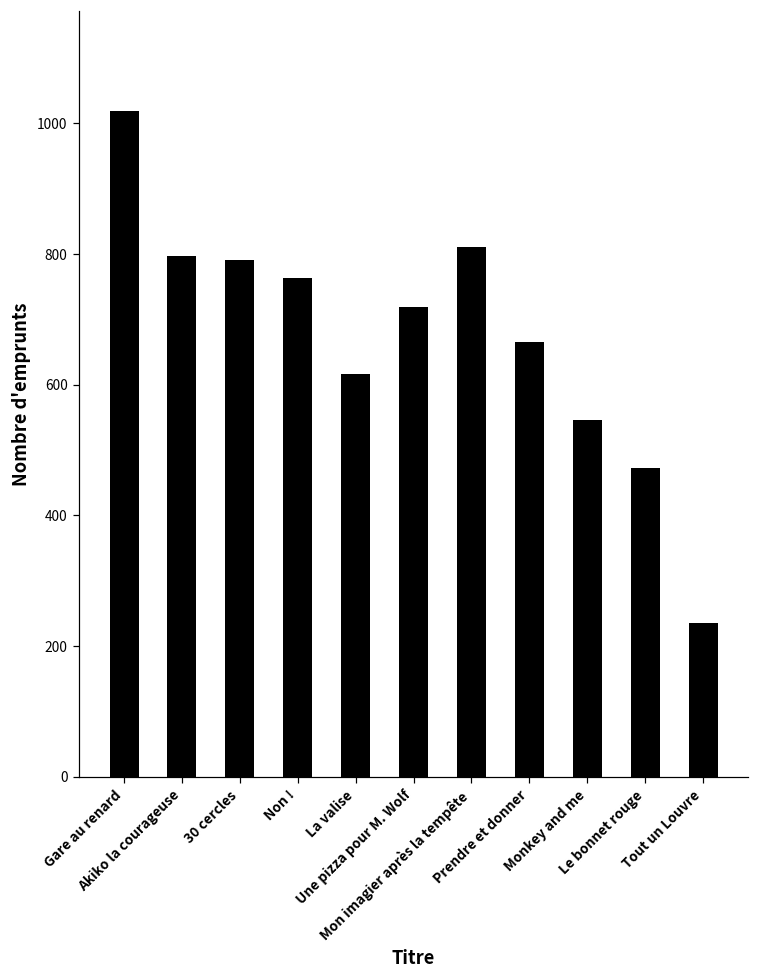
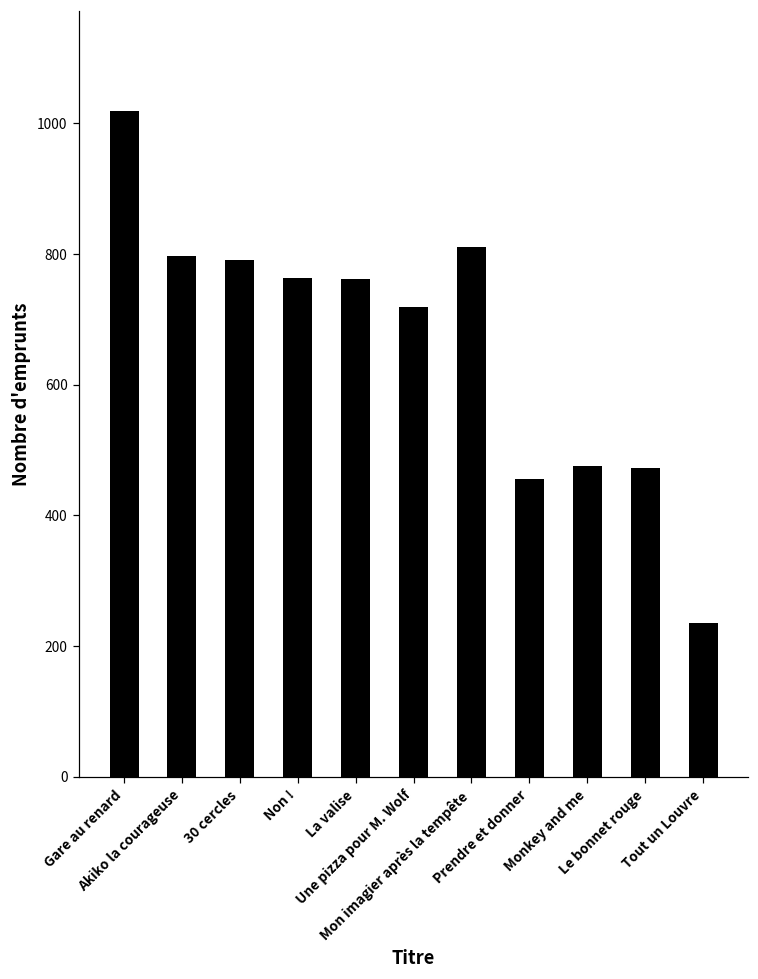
  {
    "Gare au renard": 1020,
    "Akiko la courageuse": 800,
    "30 cercles": 790,
    "Non !": 760,
-   "La valise": 620,
+   "La valise": 760,
    "Une pizza pour M. Wolf": 720,
    "Mon imagier après la tempête": 810,
-   "Prendre et donner": 670,
-   "Monkey and me": 550,
+   "Prendre et donner": 460,
+   "Monkey and me": 480,
    "Le bonnet rouge": 470,
    "Tout un Louvre": 240
  }
